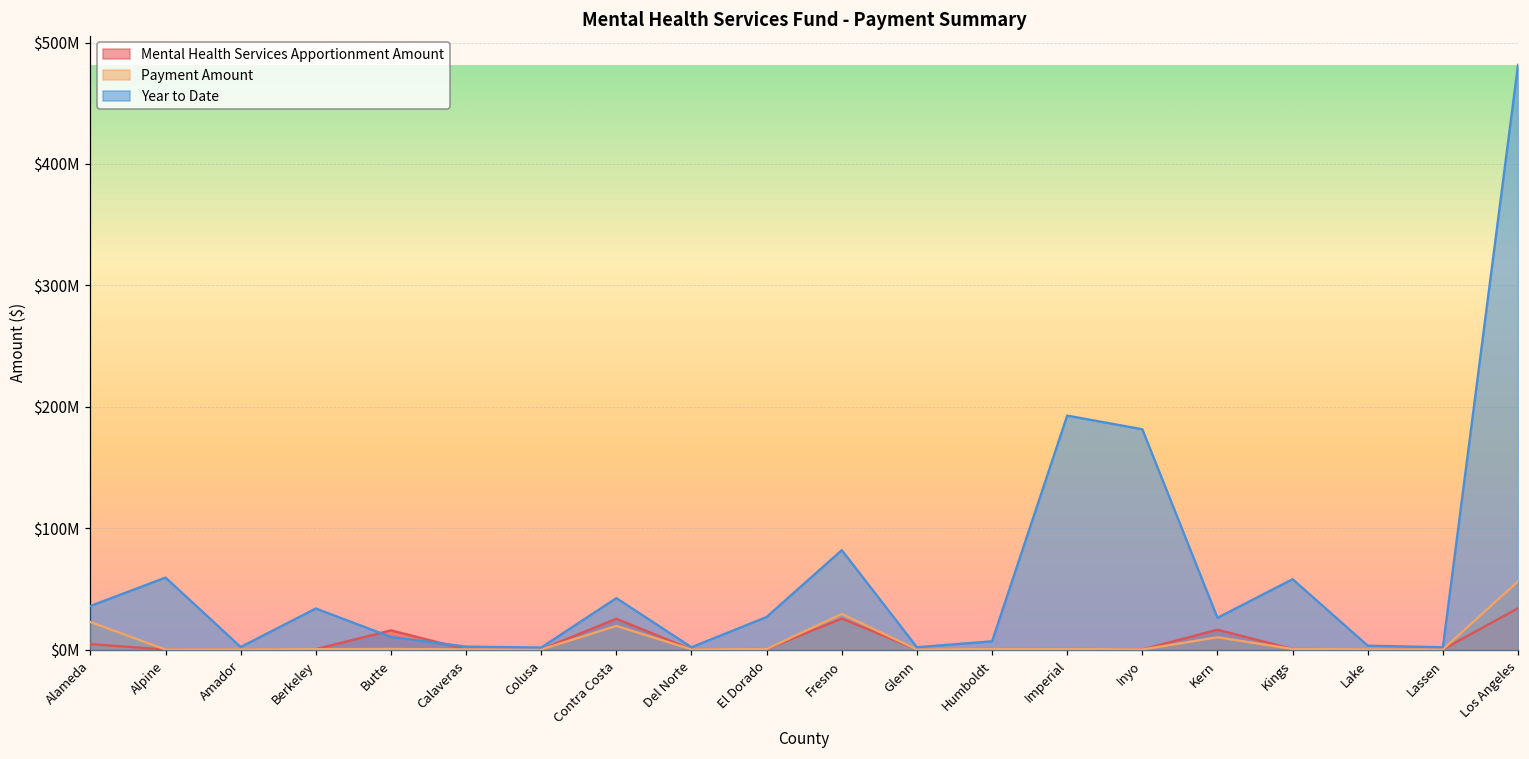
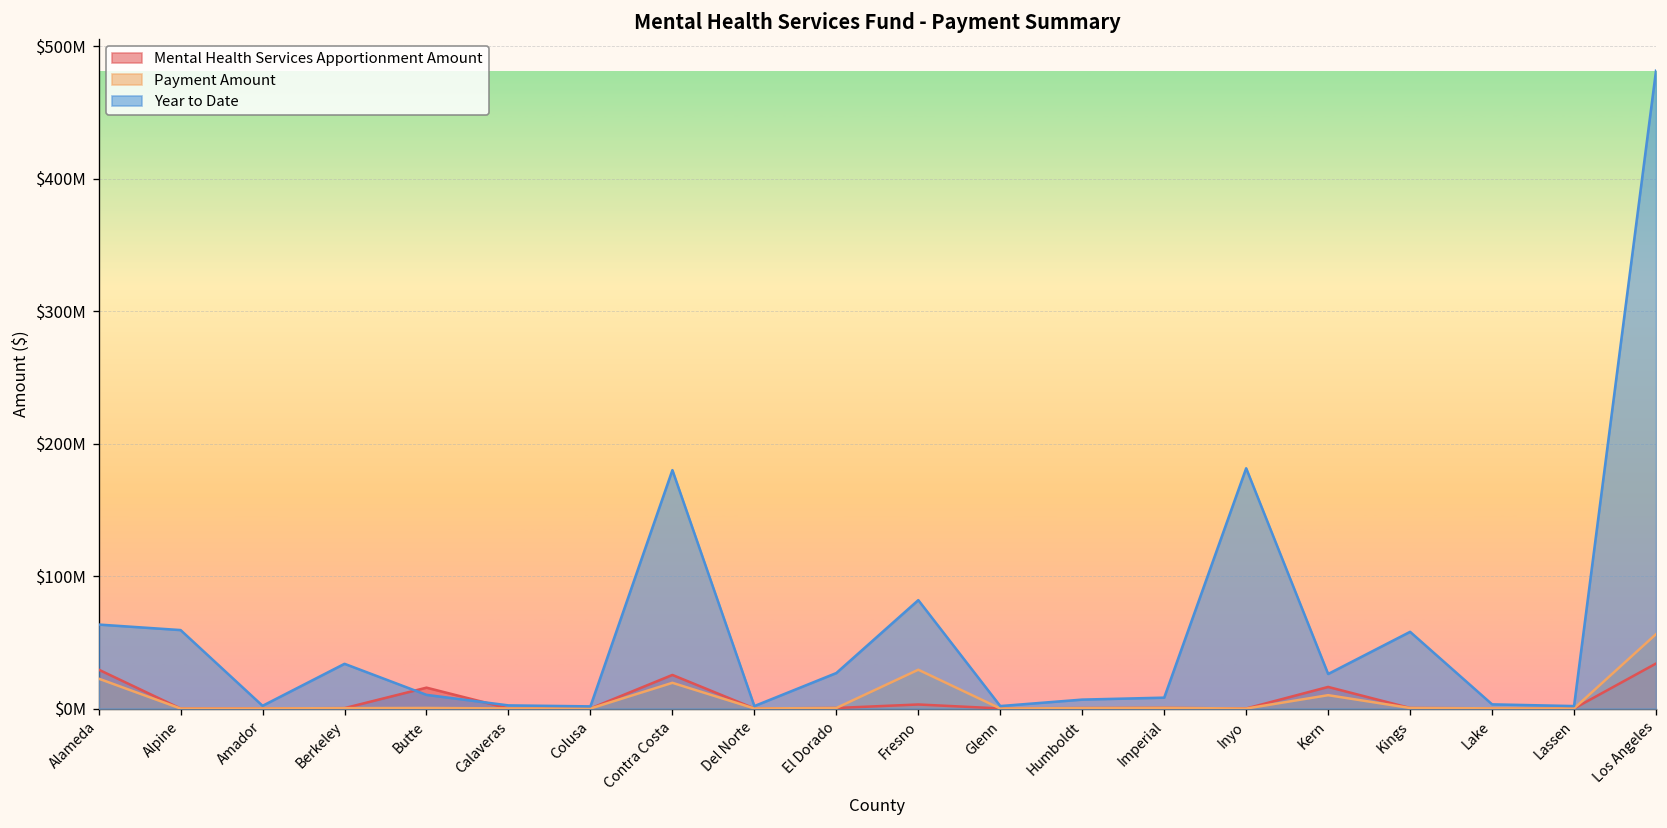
  {
    "Mental Health Services Apportionment Amount": {
-     "Alameda": "$4000000",
+     "Alameda": "$29000000",
      "Butte": "$16000000",
      "Contra Costa": "$25000000",
-     "Fresno": "$26000000",
+     "Fresno": "$3000000",
      "Kern": "$16000000",
      "Los Angeles": "$34000000"
    },
    "Payment Amount": {
      "Alameda": "$23000000",
      "Butte": "$1000000",
      "Contra Costa": "$19000000",
      "Fresno": "$29000000",
      "Kern": "$10000000",
      "Los Angeles": "$56000000"
    },
    "Year to Date": {
-     "Alameda": "$36000000",
+     "Alameda": "$63000000",
      "Alpine": "$59000000",
      "Berkeley": "$34000000",
      "Butte": "$10000000",
-     "Contra Costa": "$42000000",
+     "Contra Costa": "$180000000",
      "El Dorado": "$27000000",
      "Fresno": "$82000000",
      "Humboldt": "$7000000",
-     "Imperial": "$193000000",
+     "Imperial": "$8000000",
      "Inyo": "$181000000",
      "Kern": "$26000000",
      "Kings": "$58000000",
      "Lake": "$3000000",
      "Los Angeles": "$482000000"
    }
  }
